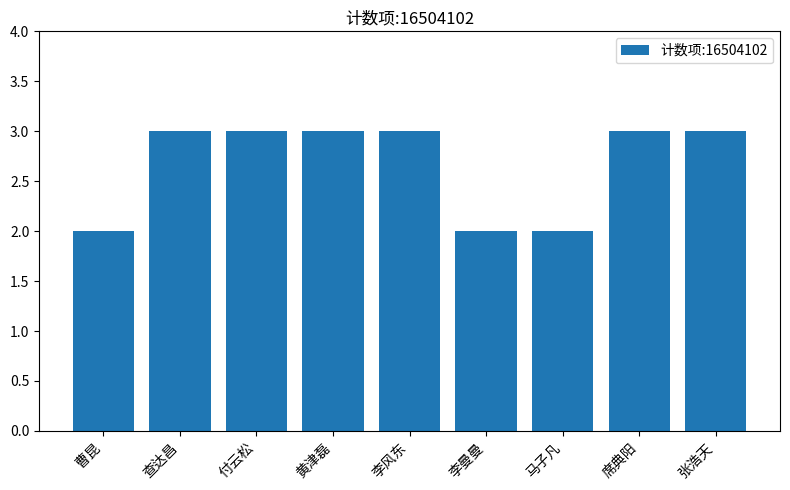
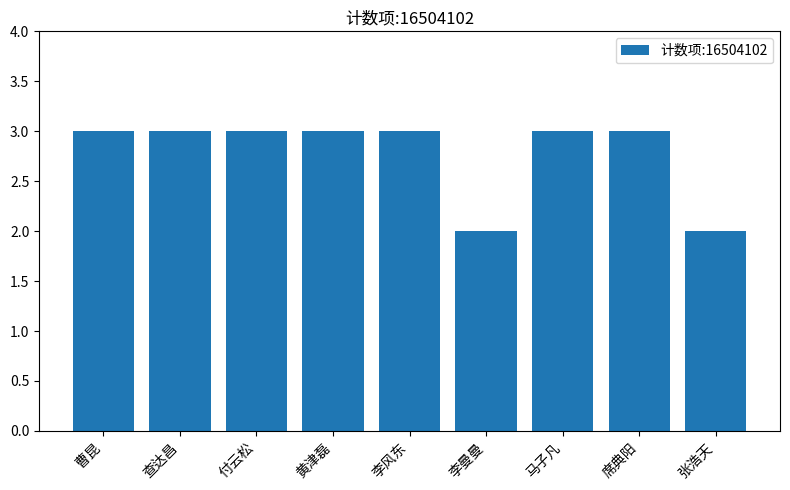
  {
-   "曹昆": 2,
+   "曹昆": 3,
    "查达昌": 3,
    "付云松": 3,
    "黄津磊": 3,
    "李风东": 3,
    "李曼曼": 2,
-   "马子凡": 2,
+   "马子凡": 3,
    "席典阳": 3,
-   "张浩天": 3
+   "张浩天": 2
  }
